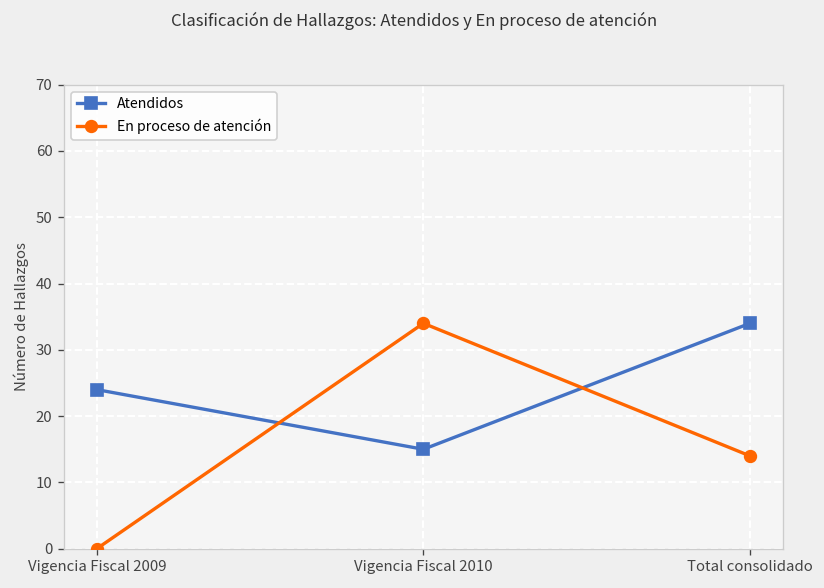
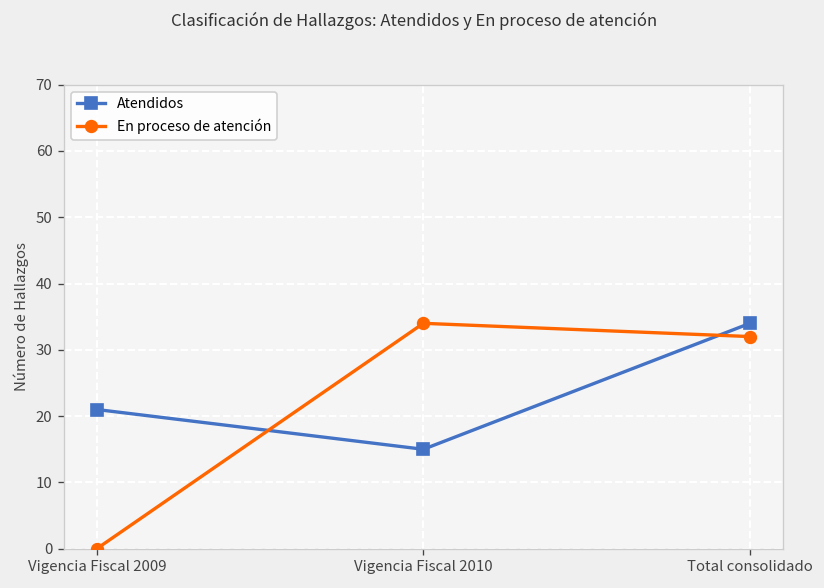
  {
    "Atendidos": {
-     "Vigencia Fiscal 2009": 24,
+     "Vigencia Fiscal 2009": 21,
      "Vigencia Fiscal 2010": 15,
      "Total consolidado": 34
    },
    "En proceso de atención": {
      "Vigencia Fiscal 2009": 0,
      "Vigencia Fiscal 2010": 34,
-     "Total consolidado": 14
+     "Total consolidado": 32
    }
  }
